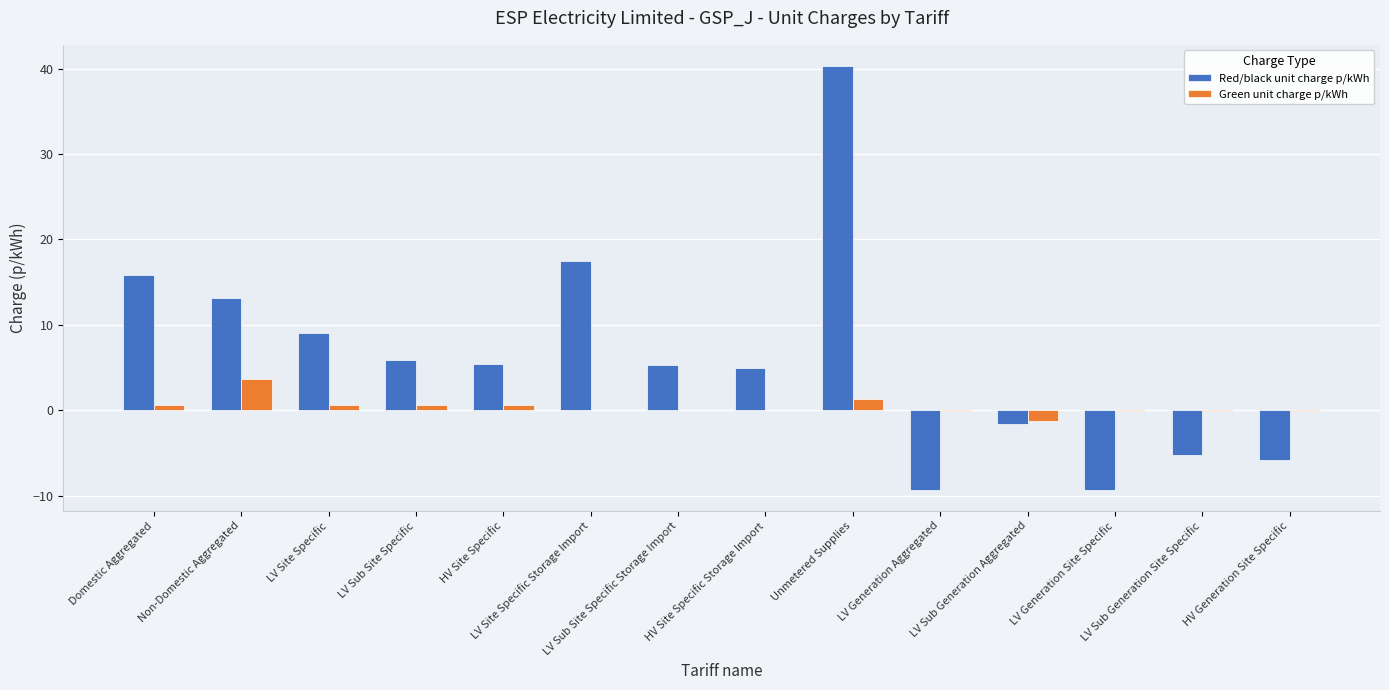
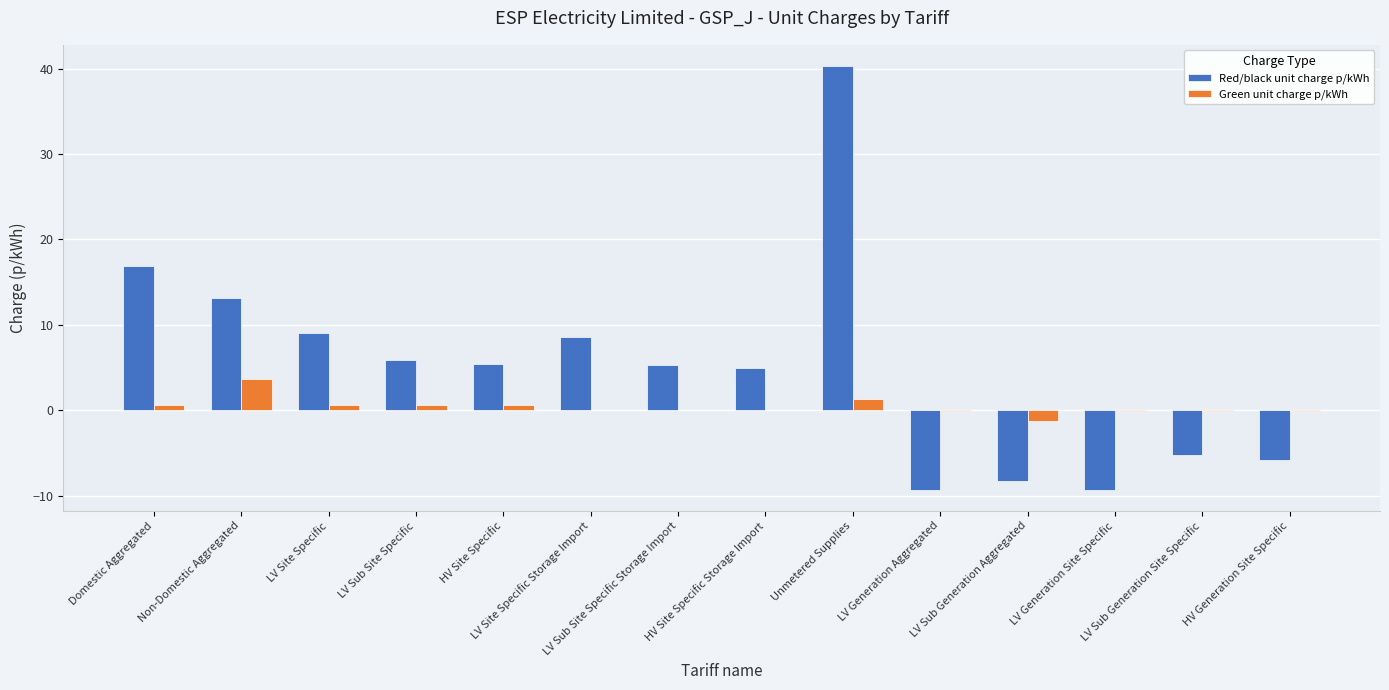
  {
    "Red/black unit charge p/kWh": {
-     "Domestic Aggregated": 16,
+     "Domestic Aggregated": 17,
      "Non-Domestic Aggregated": 13,
      "LV Site Specific": 9,
      "LV Sub Site Specific": 6,
      "HV Site Specific": 5,
-     "LV Site Specific Storage Import": 17,
+     "LV Site Specific Storage Import": 9,
      "LV Sub Site Specific Storage Import": 5,
      "HV Site Specific Storage Import": 5,
      "Unmetered Supplies": 40,
      "LV Generation Aggregated": -9,
-     "LV Sub Generation Aggregated": -2,
+     "LV Sub Generation Aggregated": -8,
      "LV Generation Site Specific": -9,
      "LV Sub Generation Site Specific": -5,
      "HV Generation Site Specific": -6
    },
    "Green unit charge p/kWh": {
      "Domestic Aggregated": 1,
      "Non-Domestic Aggregated": 4,
      "LV Site Specific": 1,
      "LV Sub Site Specific": 1,
      "HV Site Specific": 1,
      "Unmetered Supplies": 1,
      "LV Sub Generation Aggregated": -1
    }
  }
